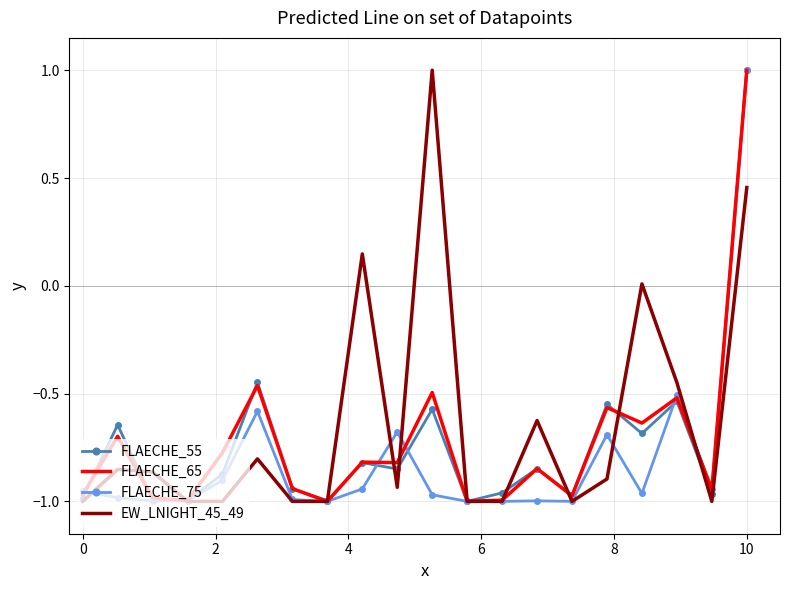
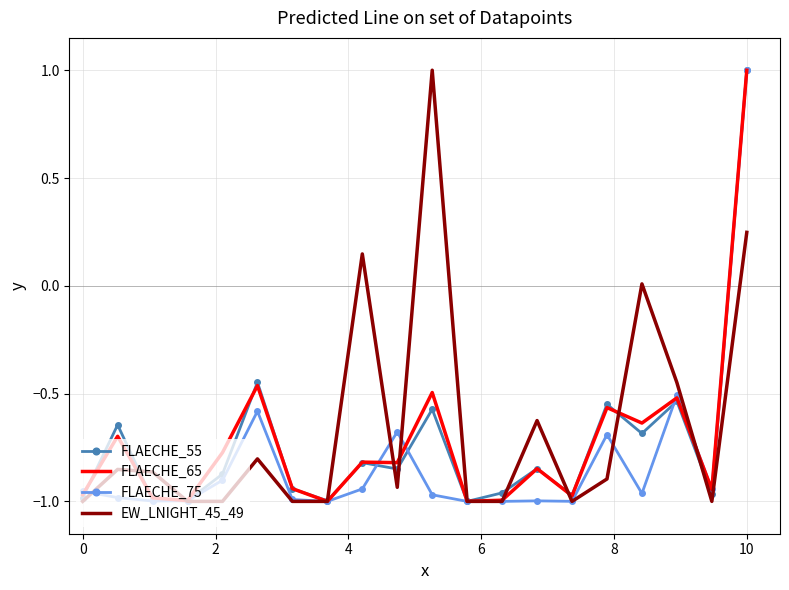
  {
    "EW_LNIGHT_45_49": {
-     "10": 0.46
+     "10": 0.25
    }
  }
